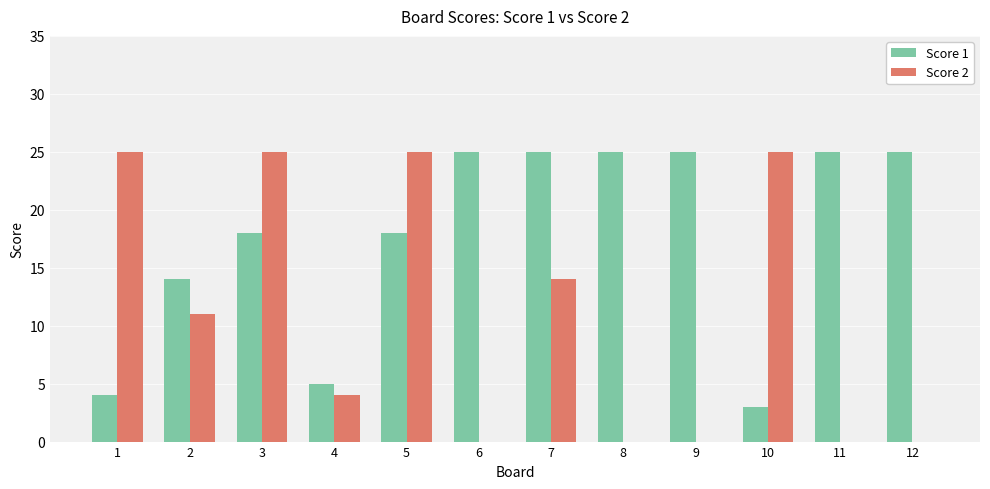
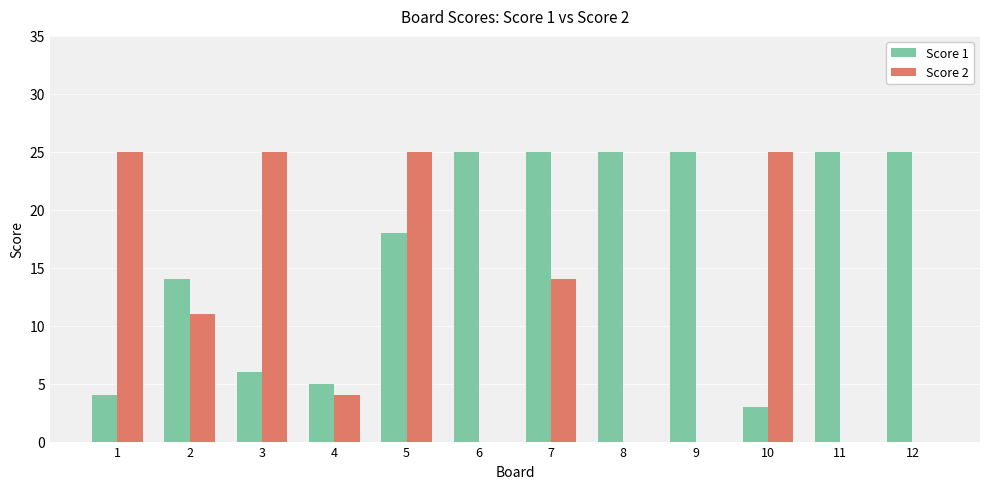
  {
    "Score 1": {
      "1": 4,
      "2": 14,
-     "3": 18,
+     "3": 6,
      "4": 5,
      "5": 18,
      "6": 25,
      "7": 25,
      "8": 25,
      "9": 25,
      "10": 3,
      "11": 25,
      "12": 25
    },
    "Score 2": {
      "1": 25,
      "2": 11,
      "3": 25,
      "4": 4,
      "5": 25,
      "6": 0,
      "7": 14,
      "8": 0,
      "9": 0,
      "10": 25,
      "11": 0,
      "12": 0
    }
  }
